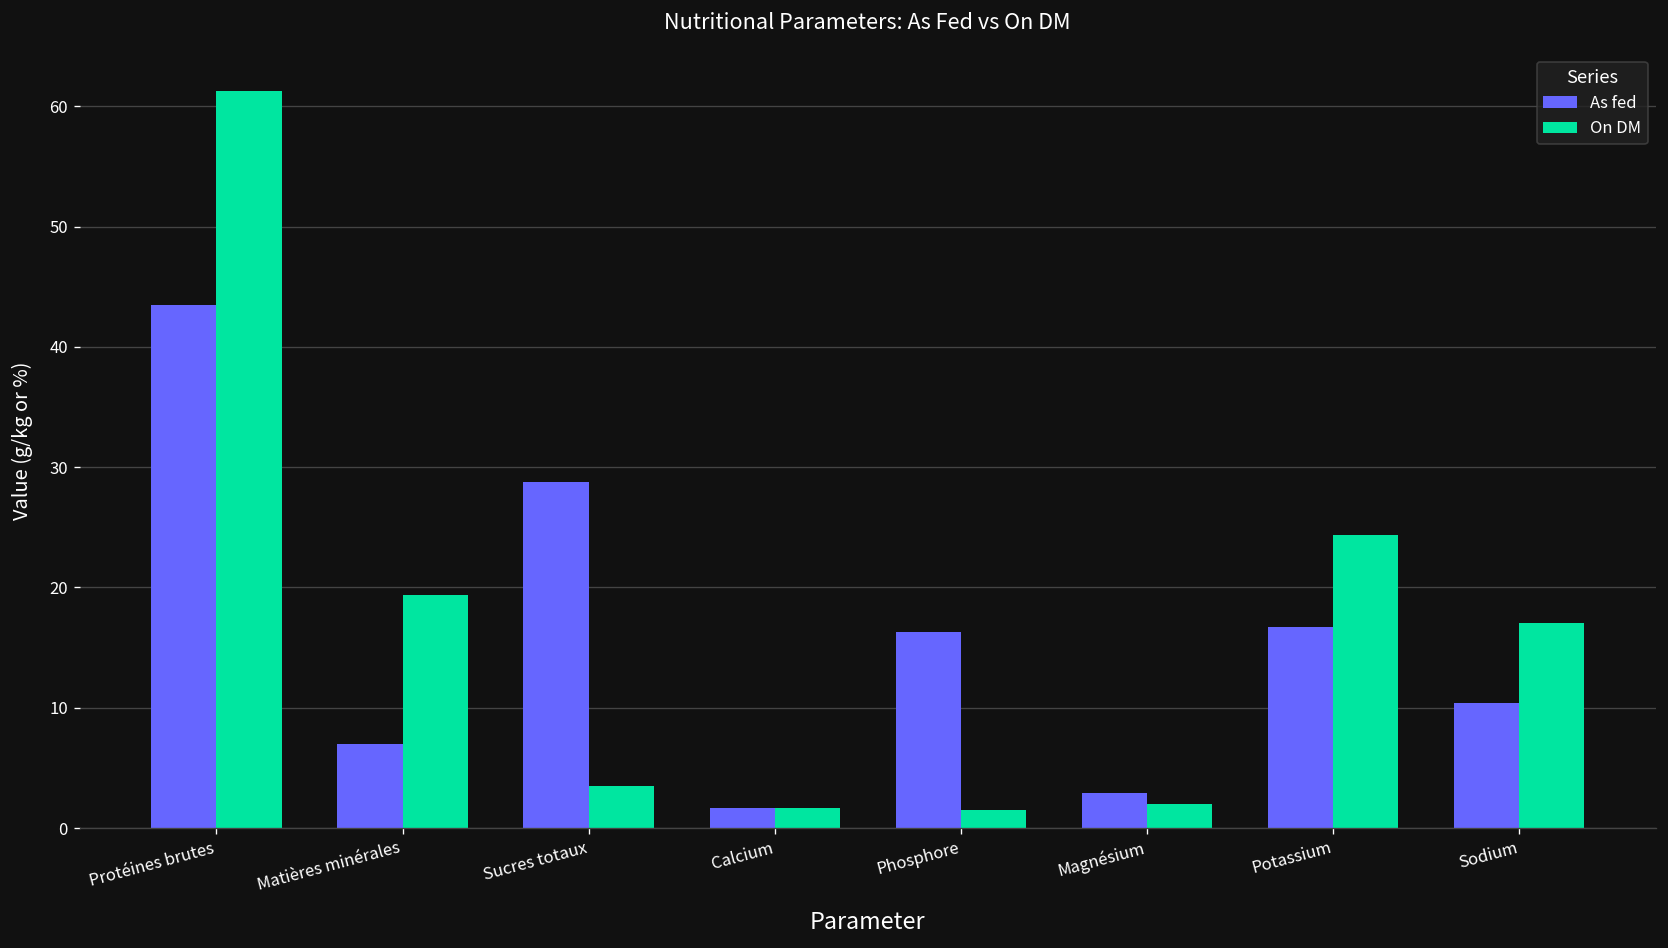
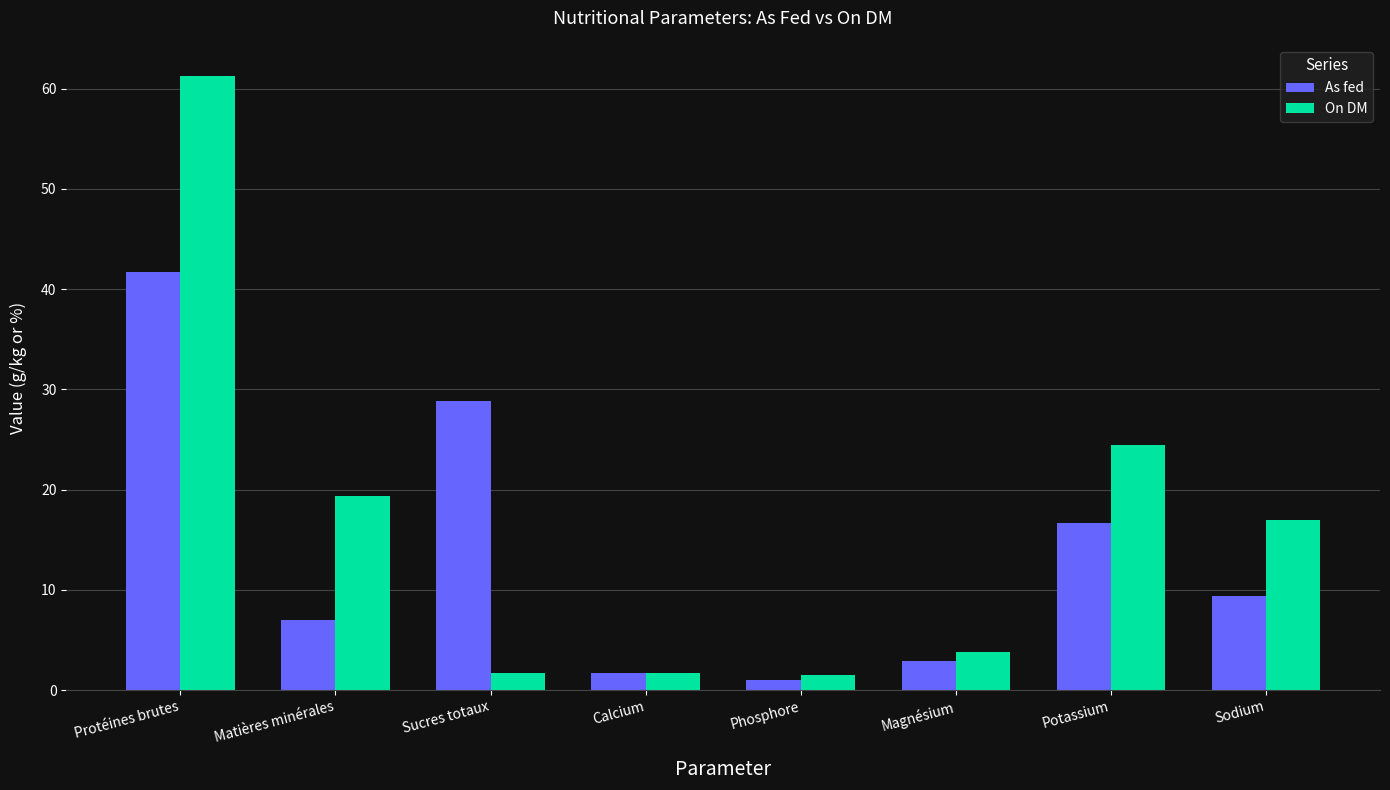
  {
    "As fed": {
-     "Protéines brutes": 43.5,
+     "Protéines brutes": 41.7,
      "Matières minérales": 7.0,
      "Sucres totaux": 28.8,
      "Calcium": 1.7,
-     "Phosphore": 16.3,
+     "Phosphore": 1.0,
      "Magnésium": 2.9,
      "Potassium": 16.7,
-     "Sodium": 10.4
+     "Sodium": 9.4
    },
    "On DM": {
      "Protéines brutes": 61.3,
      "Matières minérales": 19.4,
-     "Sucres totaux": 3.5,
+     "Sucres totaux": 1.7,
      "Calcium": 1.7,
      "Phosphore": 1.5,
-     "Magnésium": 2.0,
+     "Magnésium": 3.8,
      "Potassium": 24.4,
      "Sodium": 17.0
    }
  }
